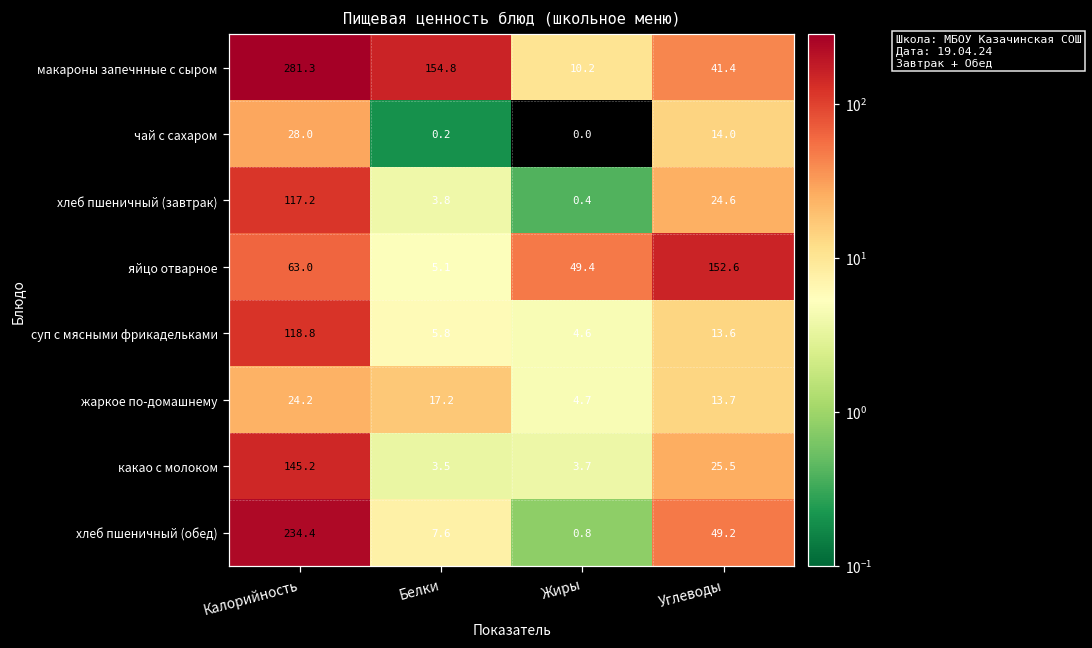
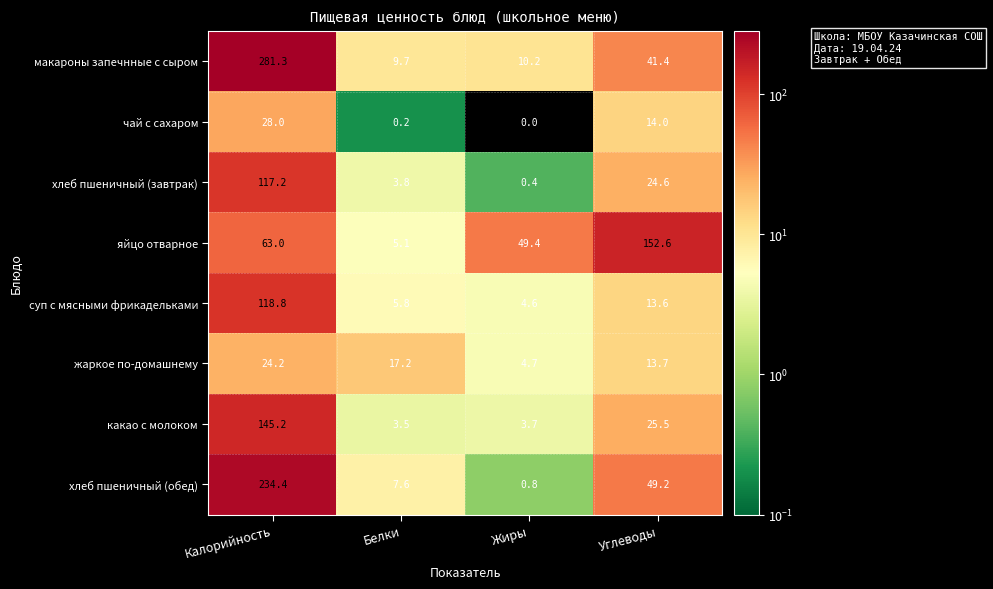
  {
    "макароны запечнные с сыром": {
      "Калорийность": 281.3,
-     "Белки": 154.8,
+     "Белки": 9.7,
      "Жиры": 10.2,
      "Углеводы": 41.4
    },
    "чай с сахаром": {
      "Калорийность": 28.0,
      "Белки": 0.2,
      "Жиры": 0.0,
      "Углеводы": 14.0
    },
    "хлеб пшеничный (завтрак)": {
      "Калорийность": 117.2,
      "Белки": 3.8,
      "Жиры": 0.4,
      "Углеводы": 24.6
    },
    "яйцо отварное": {
      "Калорийность": 63.0,
      "Белки": 5.1,
      "Жиры": 49.4,
      "Углеводы": 152.6
    },
    "суп с мясными фрикадельками": {
      "Калорийность": 118.8,
      "Белки": 5.8,
      "Жиры": 4.6,
      "Углеводы": 13.6
    },
    "жаркое по-домашнему": {
      "Калорийность": 24.2,
      "Белки": 17.2,
      "Жиры": 4.7,
      "Углеводы": 13.7
    },
    "какао с молоком": {
      "Калорийность": 145.2,
      "Белки": 3.5,
      "Жиры": 3.7,
      "Углеводы": 25.5
    },
    "хлеб пшеничный (обед)": {
      "Калорийность": 234.4,
      "Белки": 7.6,
      "Жиры": 0.8,
      "Углеводы": 49.2
    }
  }
